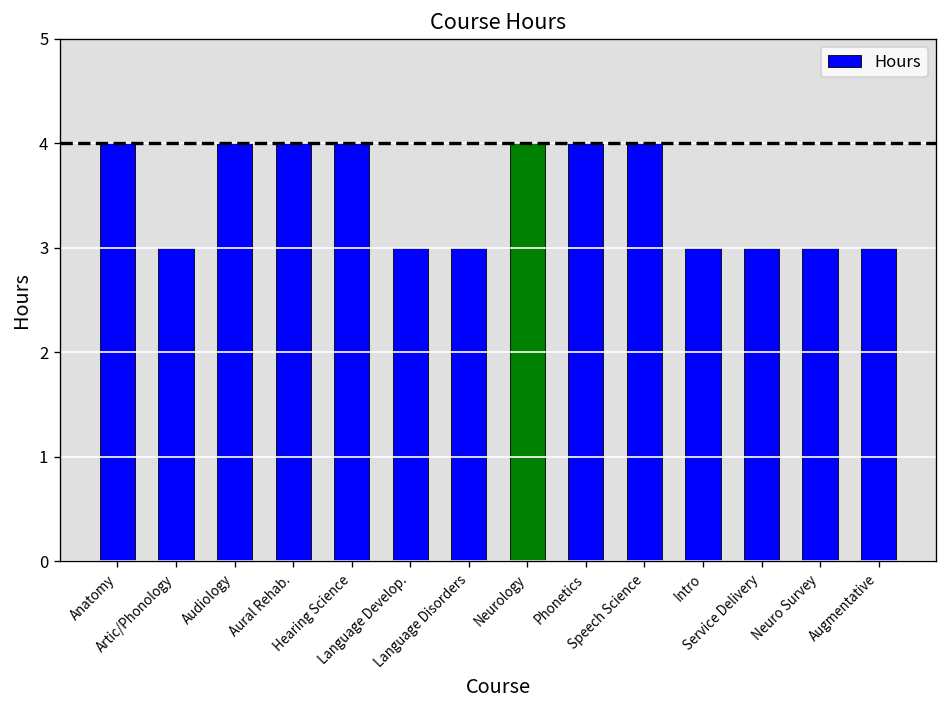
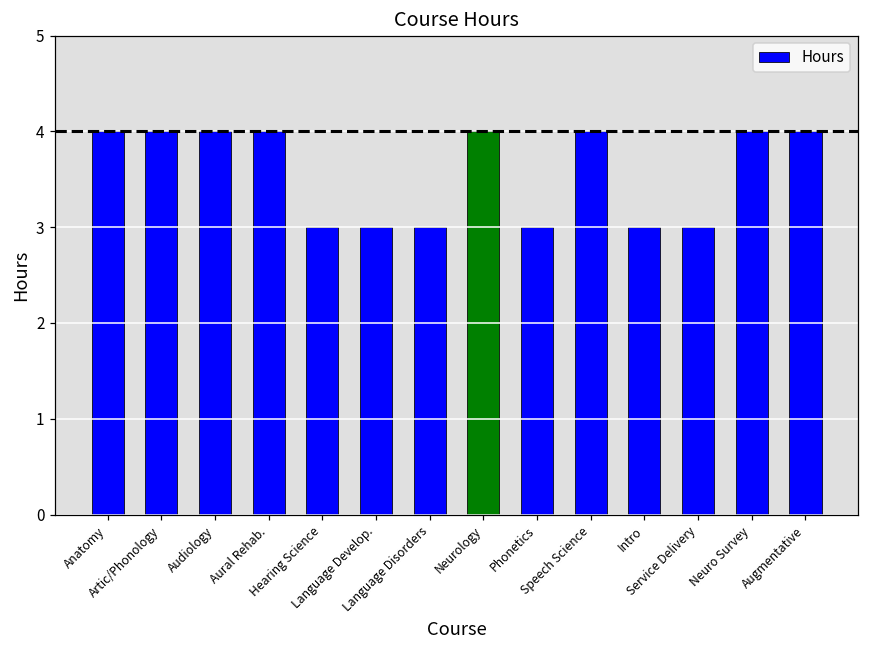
  {
    "Anatomy": 4,
-   "Artic/Phonology": 3,
+   "Artic/Phonology": 4,
    "Audiology": 4,
    "Aural Rehab.": 4,
-   "Hearing Science": 4,
+   "Hearing Science": 3,
    "Language Develop.": 3,
    "Language Disorders": 3,
    "Neurology": 4,
-   "Phonetics": 4,
+   "Phonetics": 3,
    "Speech Science": 4,
    "Intro": 3,
    "Service Delivery": 3,
-   "Neuro Survey": 3,
-   "Augmentative": 3
+   "Neuro Survey": 4,
+   "Augmentative": 4
  }
